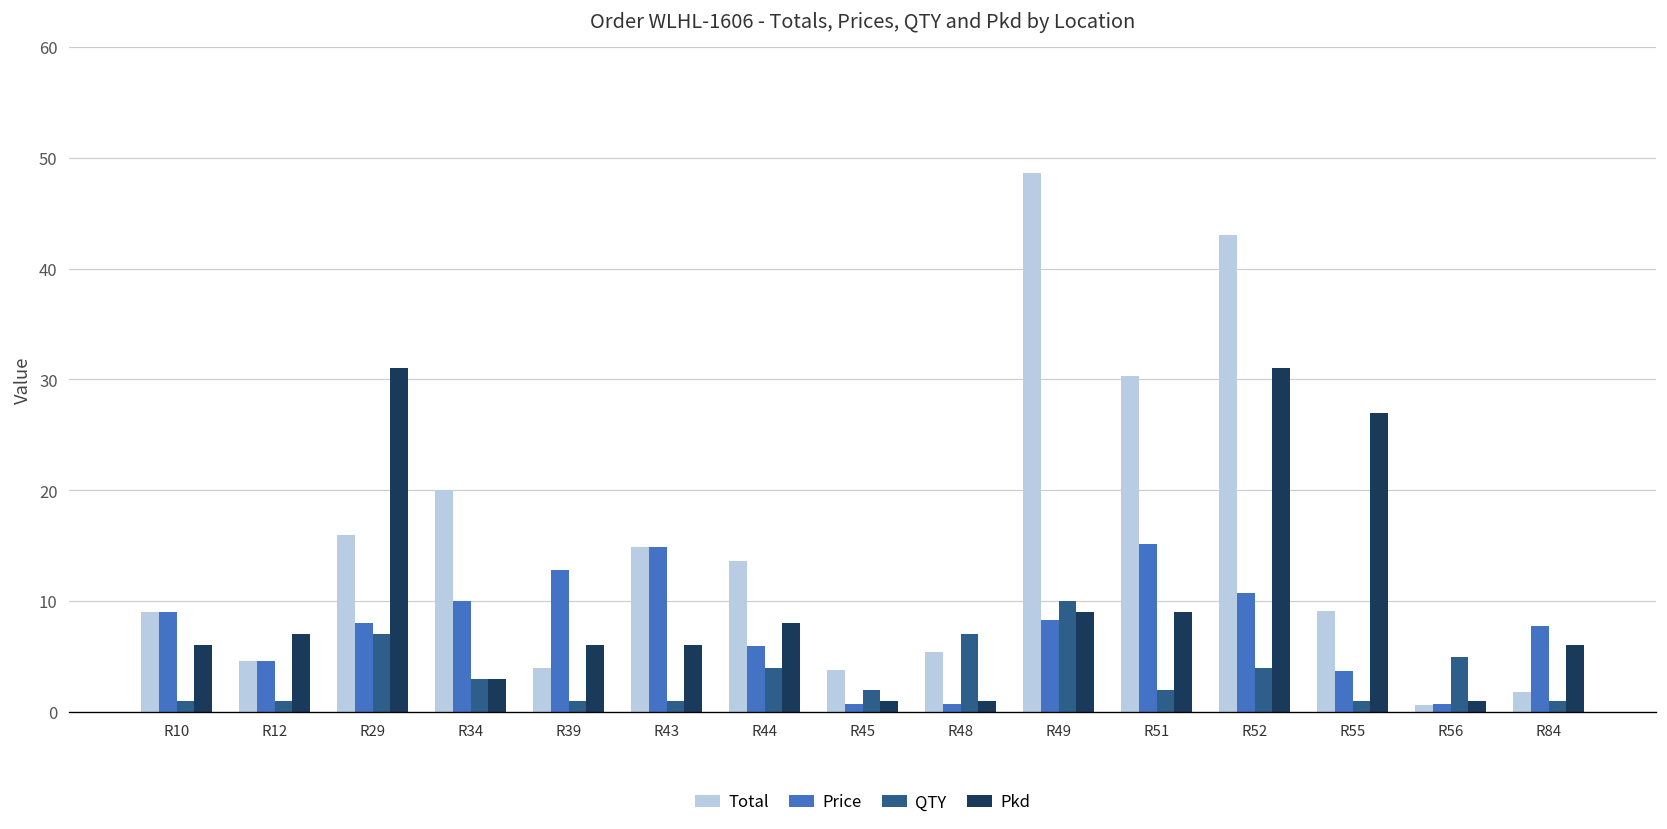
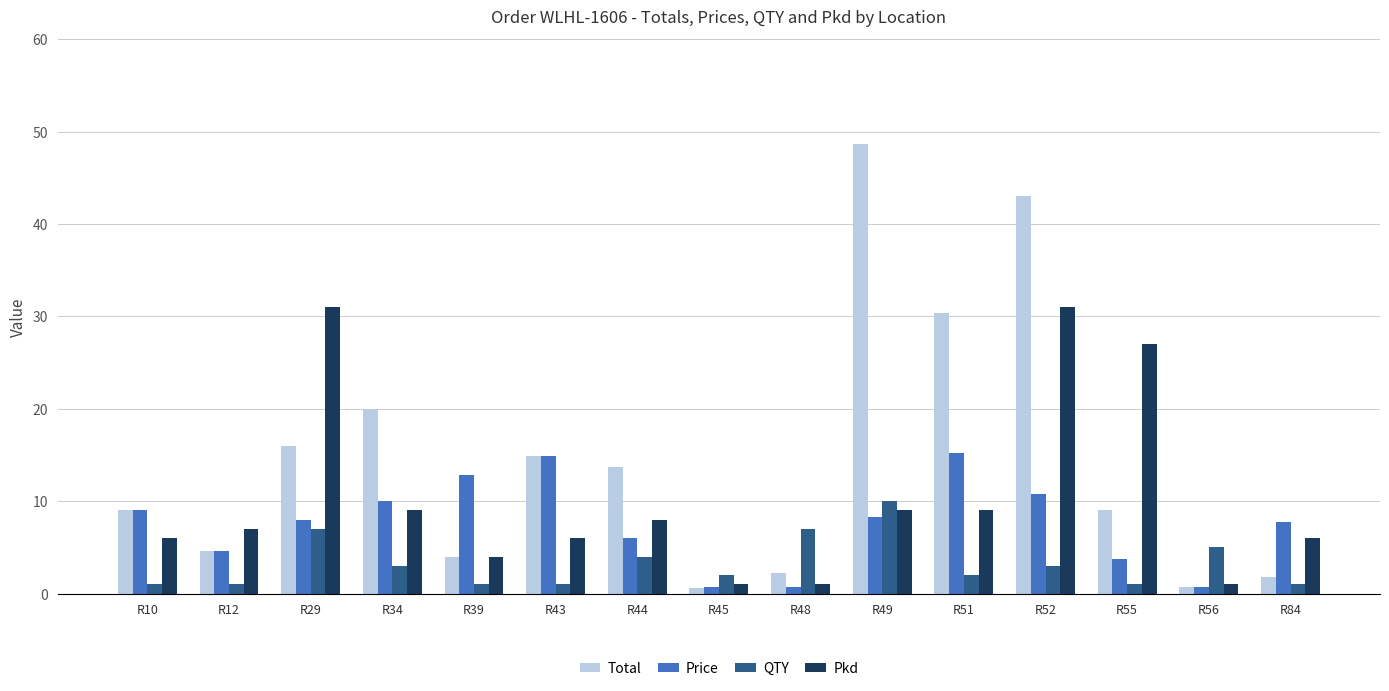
  {
    "Total": {
      "R10": 9,
      "R12": 5,
      "R29": 16,
      "R34": 20,
      "R39": 4,
      "R43": 15,
      "R44": 14,
-     "R45": 4,
-     "R48": 5,
+     "R45": 1,
+     "R48": 2,
      "R49": 49,
      "R51": 30,
      "R52": 43,
      "R55": 9,
      "R56": 1,
      "R84": 2
    },
    "Price": {
      "R10": 9,
      "R12": 5,
      "R29": 8,
      "R34": 10,
      "R39": 13,
      "R43": 15,
      "R44": 6,
      "R45": 1,
      "R48": 1,
      "R49": 8,
      "R51": 15,
      "R52": 11,
      "R55": 4,
      "R56": 1,
      "R84": 8
    },
    "QTY": {
      "R10": 1,
      "R12": 1,
      "R29": 7,
      "R34": 3,
      "R39": 1,
      "R43": 1,
      "R44": 4,
      "R45": 2,
      "R48": 7,
      "R49": 10,
      "R51": 2,
-     "R52": 4,
+     "R52": 3,
      "R55": 1,
      "R56": 5,
      "R84": 1
    },
    "Pkd": {
      "R10": 6,
      "R12": 7,
      "R29": 31,
-     "R34": 3,
-     "R39": 6,
+     "R34": 9,
+     "R39": 4,
      "R43": 6,
      "R44": 8,
      "R45": 1,
      "R48": 1,
      "R49": 9,
      "R51": 9,
      "R52": 31,
      "R55": 27,
      "R56": 1,
      "R84": 6
    }
  }
